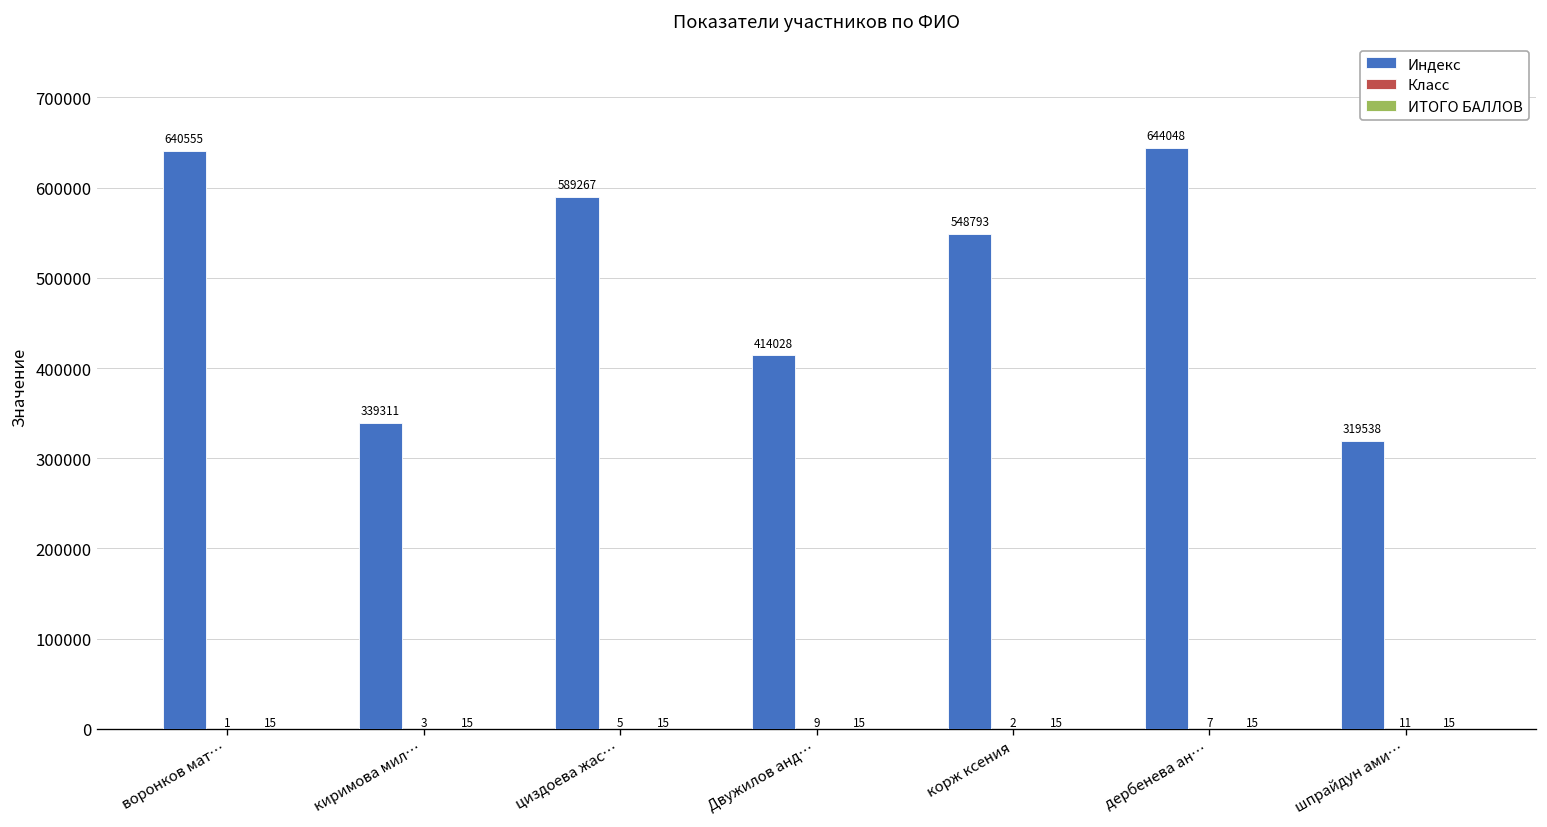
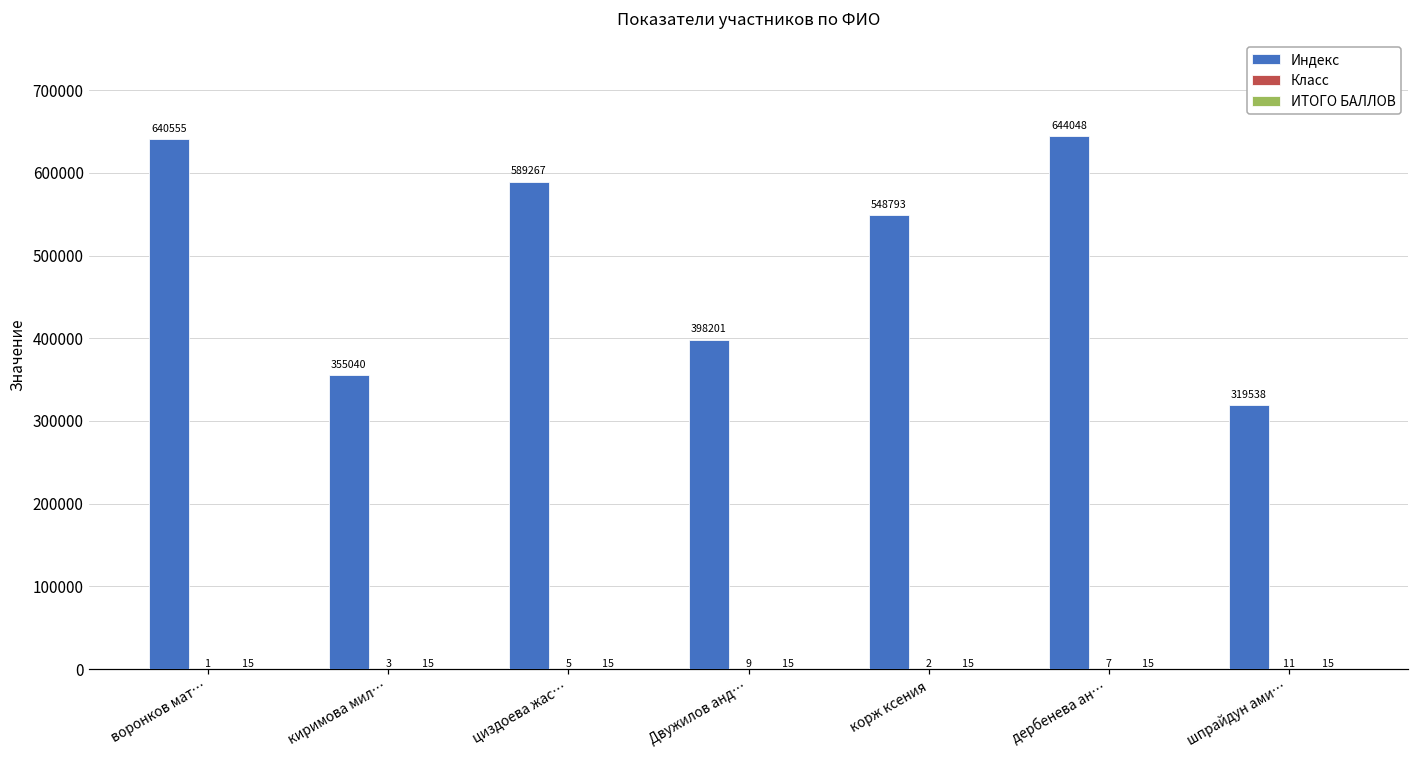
  {
    "Индекс": {
      "воронков мат…": 640555,
-     "киримова мил…": 339311,
+     "киримова мил…": 355040,
      "циздоева жас…": 589267,
-     "Двужилов анд…": 414028,
+     "Двужилов анд…": 398201,
      "корж ксения": 548793,
      "дербенева ан…": 644048,
      "шпрайдун ами…": 319538
    },
    "Класс": {
      "воронков мат…": 1,
      "киримова мил…": 3,
      "циздоева жас…": 5,
      "Двужилов анд…": 9,
      "корж ксения": 2,
      "дербенева ан…": 7,
      "шпрайдун ами…": 11
    },
    "ИТОГО БАЛЛОВ": {
      "воронков мат…": 15,
      "киримова мил…": 15,
      "циздоева жас…": 15,
      "Двужилов анд…": 15,
      "корж ксения": 15,
      "дербенева ан…": 15,
      "шпрайдун ами…": 15
    }
  }
